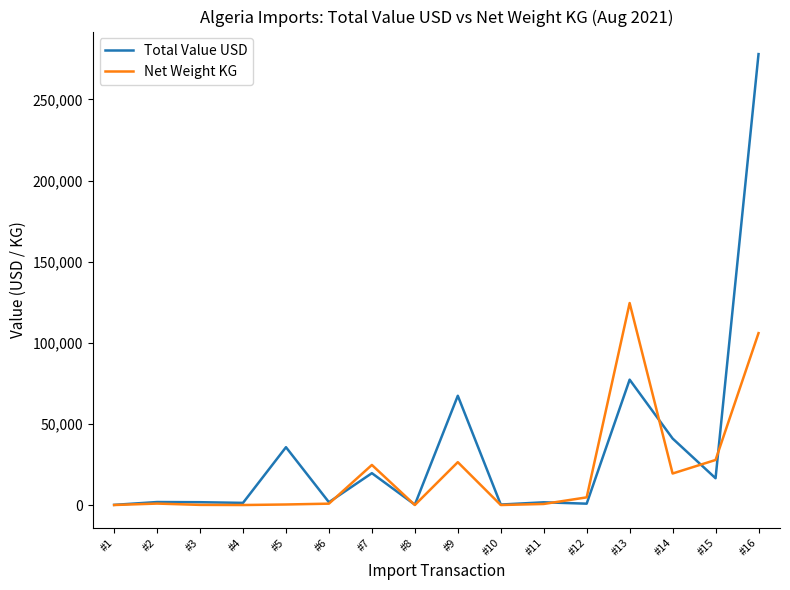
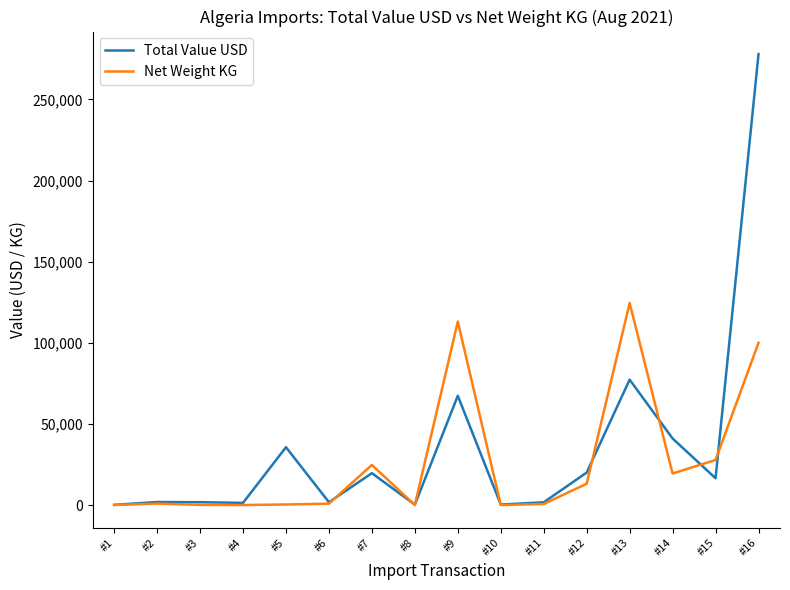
  {
    "Total Value USD": {
      "#3": "2,000",
      "#5": "36,000",
      "#7": "20,000",
      "#9": "67,000",
-     "#12": "1,000",
+     "#12": "20,000",
      "#13": "77,000",
      "#14": "41,000",
      "#15": "17,000",
      "#16": "278,000"
    },
    "Net Weight KG": {
      "#3": "0",
      "#5": "0",
      "#7": "25,000",
-     "#9": "26,000",
-     "#12": "5,000",
+     "#9": "113,000",
+     "#12": "13,000",
      "#13": "124,000",
      "#14": "19,000",
      "#15": "28,000",
-     "#16": "106,000"
+     "#16": "100,000"
    }
  }
